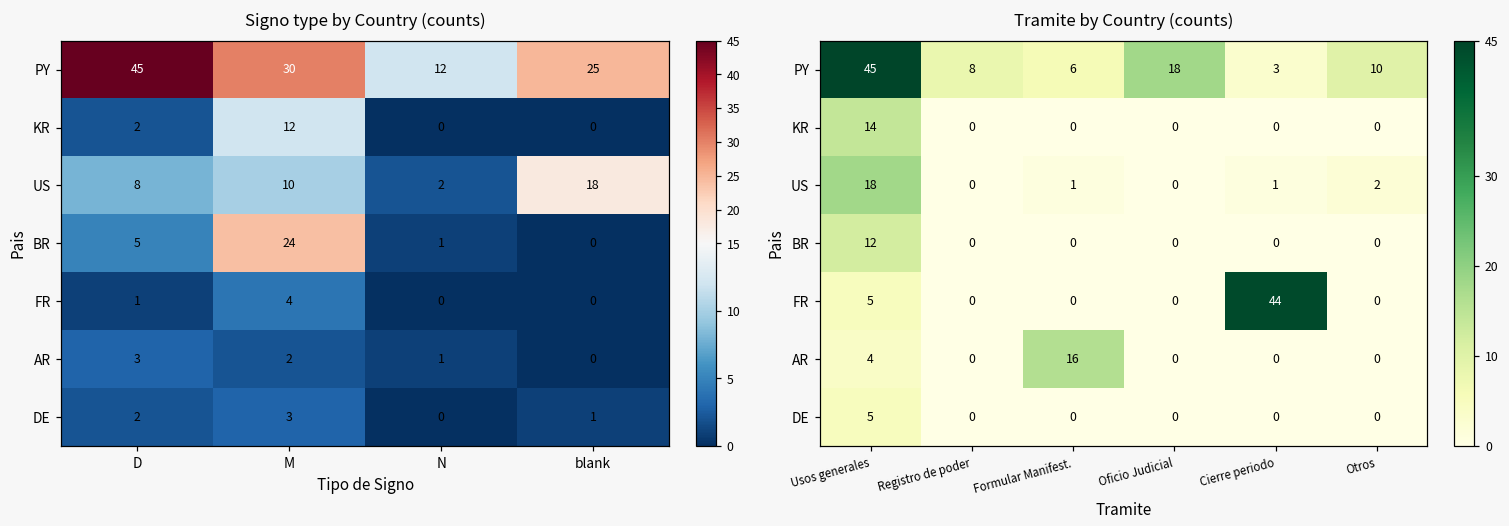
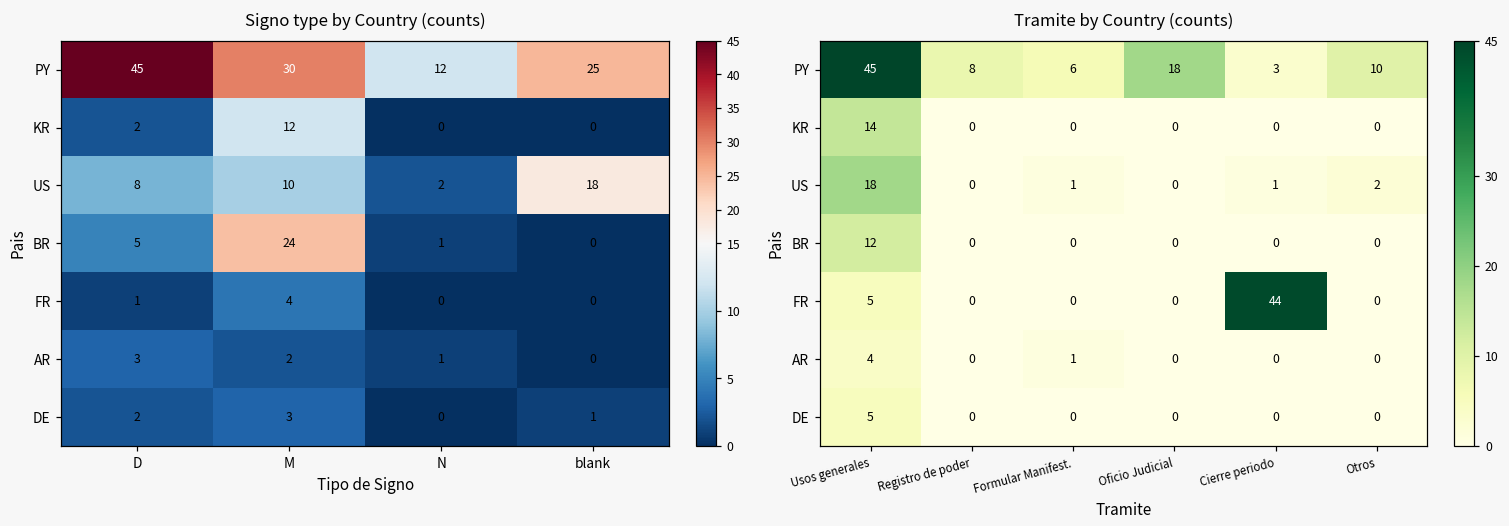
  {
    "Signo type by Country (counts)": {
      "PY": {
        "D": 45,
        "M": 30,
        "N": 12,
        "blank": 25
      },
      "KR": {
        "D": 2,
        "M": 12,
        "N": 0,
        "blank": 0
      },
      "US": {
        "D": 8,
        "M": 10,
        "N": 2,
        "blank": 18
      },
      "BR": {
        "D": 5,
        "M": 24,
        "N": 1,
        "blank": 0
      },
      "FR": {
        "D": 1,
        "M": 4,
        "N": 0,
        "blank": 0
      },
      "AR": {
        "D": 3,
        "M": 2,
        "N": 1,
        "blank": 0
      },
      "DE": {
        "D": 2,
        "M": 3,
        "N": 0,
        "blank": 1
      }
    },
    "Tramite by Country (counts)": {
      "PY": {
        "Usos generales": 45,
        "Registro de poder": 8,
        "Formular Manifest.": 6,
        "Oficio Judicial": 18,
        "Cierre periodo": 3,
        "Otros": 10
      },
      "KR": {
        "Usos generales": 14,
        "Registro de poder": 0,
        "Formular Manifest.": 0,
        "Oficio Judicial": 0,
        "Cierre periodo": 0,
        "Otros": 0
      },
      "US": {
        "Usos generales": 18,
        "Registro de poder": 0,
        "Formular Manifest.": 1,
        "Oficio Judicial": 0,
        "Cierre periodo": 1,
        "Otros": 2
      },
      "BR": {
        "Usos generales": 12,
        "Registro de poder": 0,
        "Formular Manifest.": 0,
        "Oficio Judicial": 0,
        "Cierre periodo": 0,
        "Otros": 0
      },
      "FR": {
        "Usos generales": 5,
        "Registro de poder": 0,
        "Formular Manifest.": 0,
        "Oficio Judicial": 0,
        "Cierre periodo": 44,
        "Otros": 0
      },
      "AR": {
        "Usos generales": 4,
        "Registro de poder": 0,
-       "Formular Manifest.": 16,
+       "Formular Manifest.": 1,
        "Oficio Judicial": 0,
        "Cierre periodo": 0,
        "Otros": 0
      },
      "DE": {
        "Usos generales": 5,
        "Registro de poder": 0,
        "Formular Manifest.": 0,
        "Oficio Judicial": 0,
        "Cierre periodo": 0,
        "Otros": 0
      }
    }
  }
